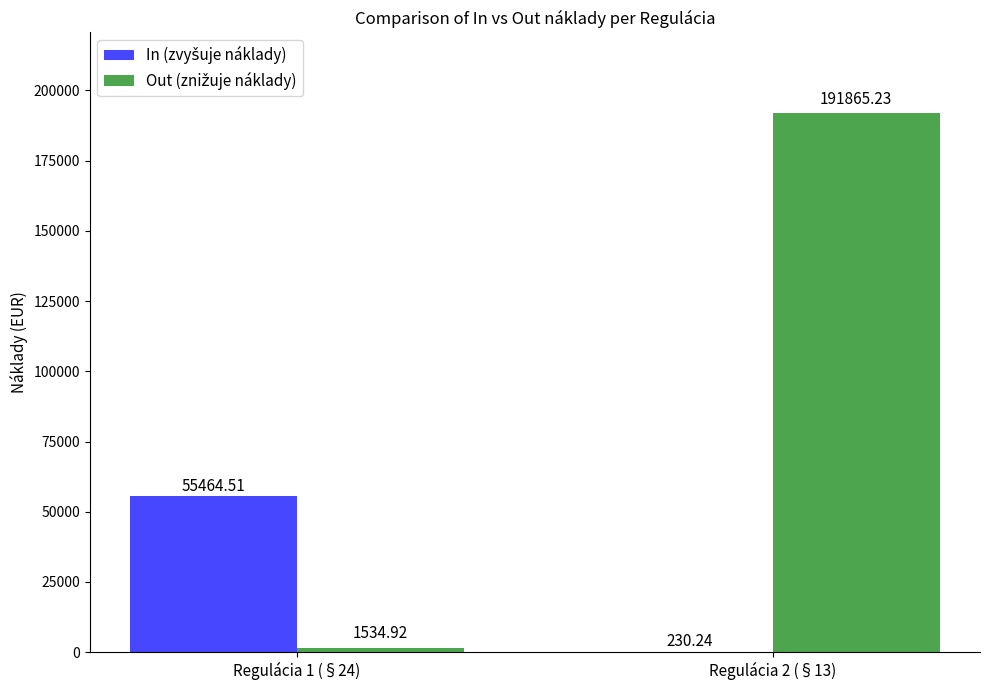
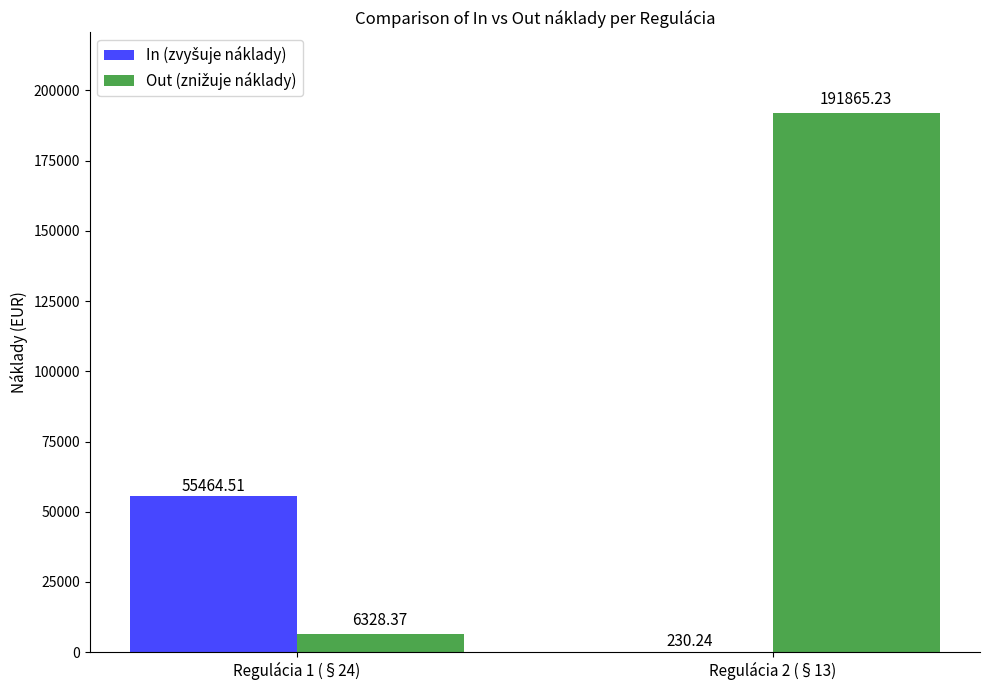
  {
    "In (zvyšuje náklady)": {
      "Regulácia 1 (§24)": 55464.51,
      "Regulácia 2 (§13)": 230.24
    },
    "Out (znižuje náklady)": {
-     "Regulácia 1 (§24)": 1534.92,
+     "Regulácia 1 (§24)": 6328.37,
      "Regulácia 2 (§13)": 191865.23
    }
  }
